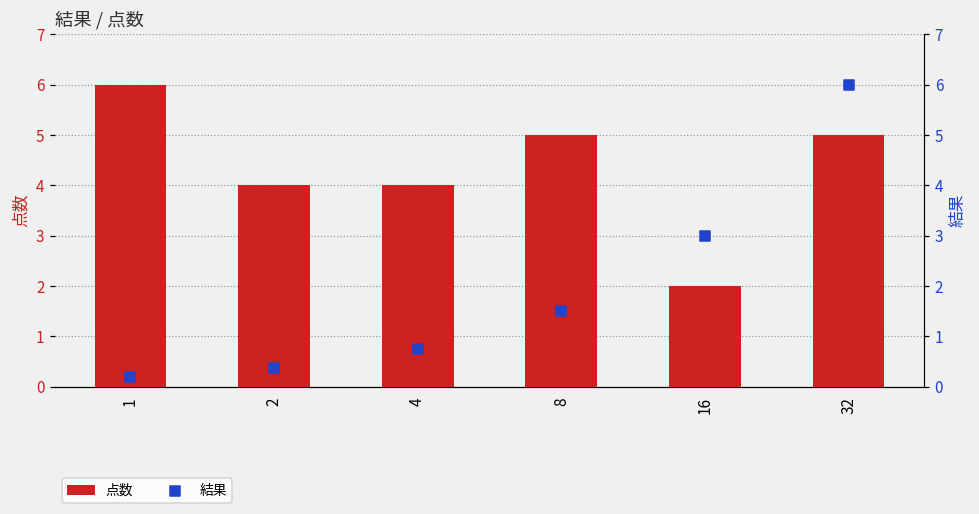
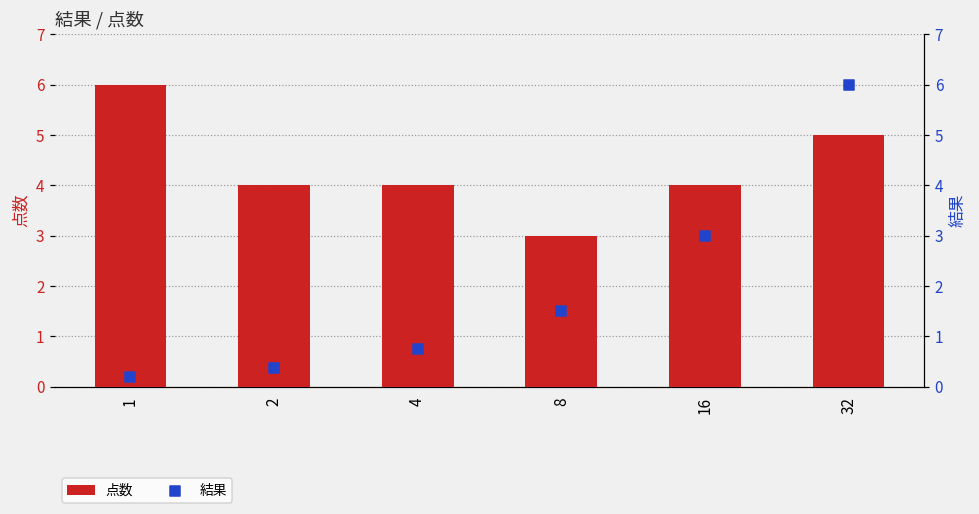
  {
    "点数": {
      "1": 6,
      "2": 4,
      "4": 4,
-     "8": 5,
-     "16": 2,
+     "8": 3,
+     "16": 4,
      "32": 5
    }
  }
